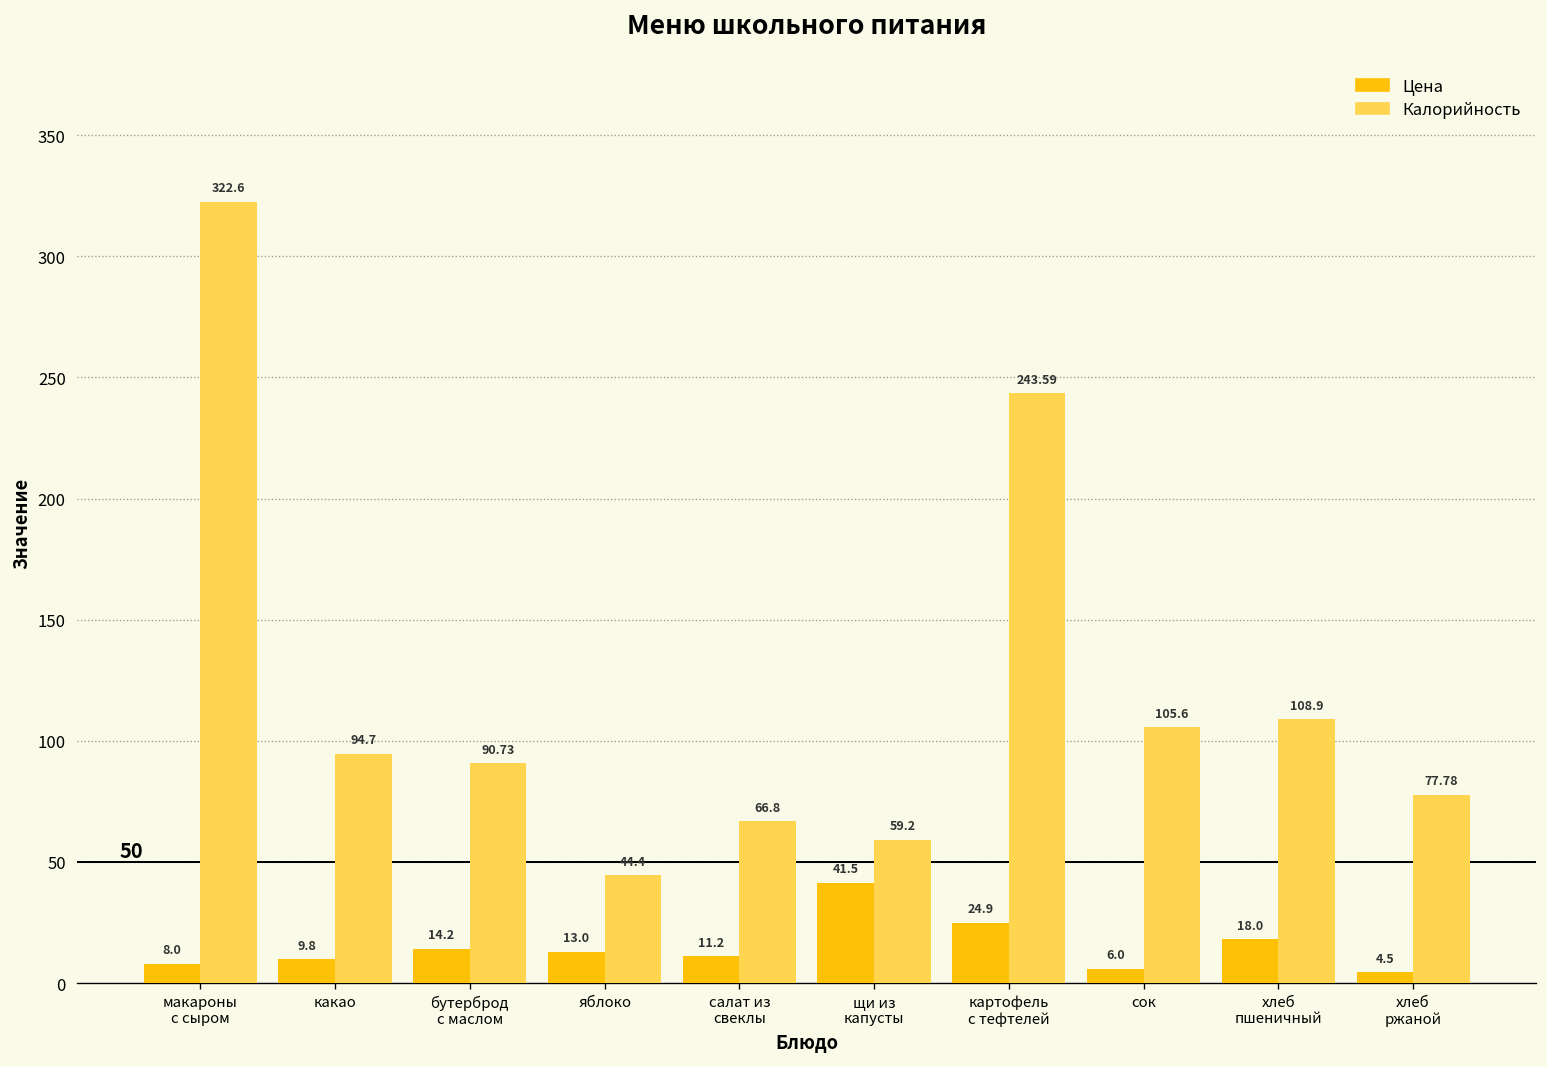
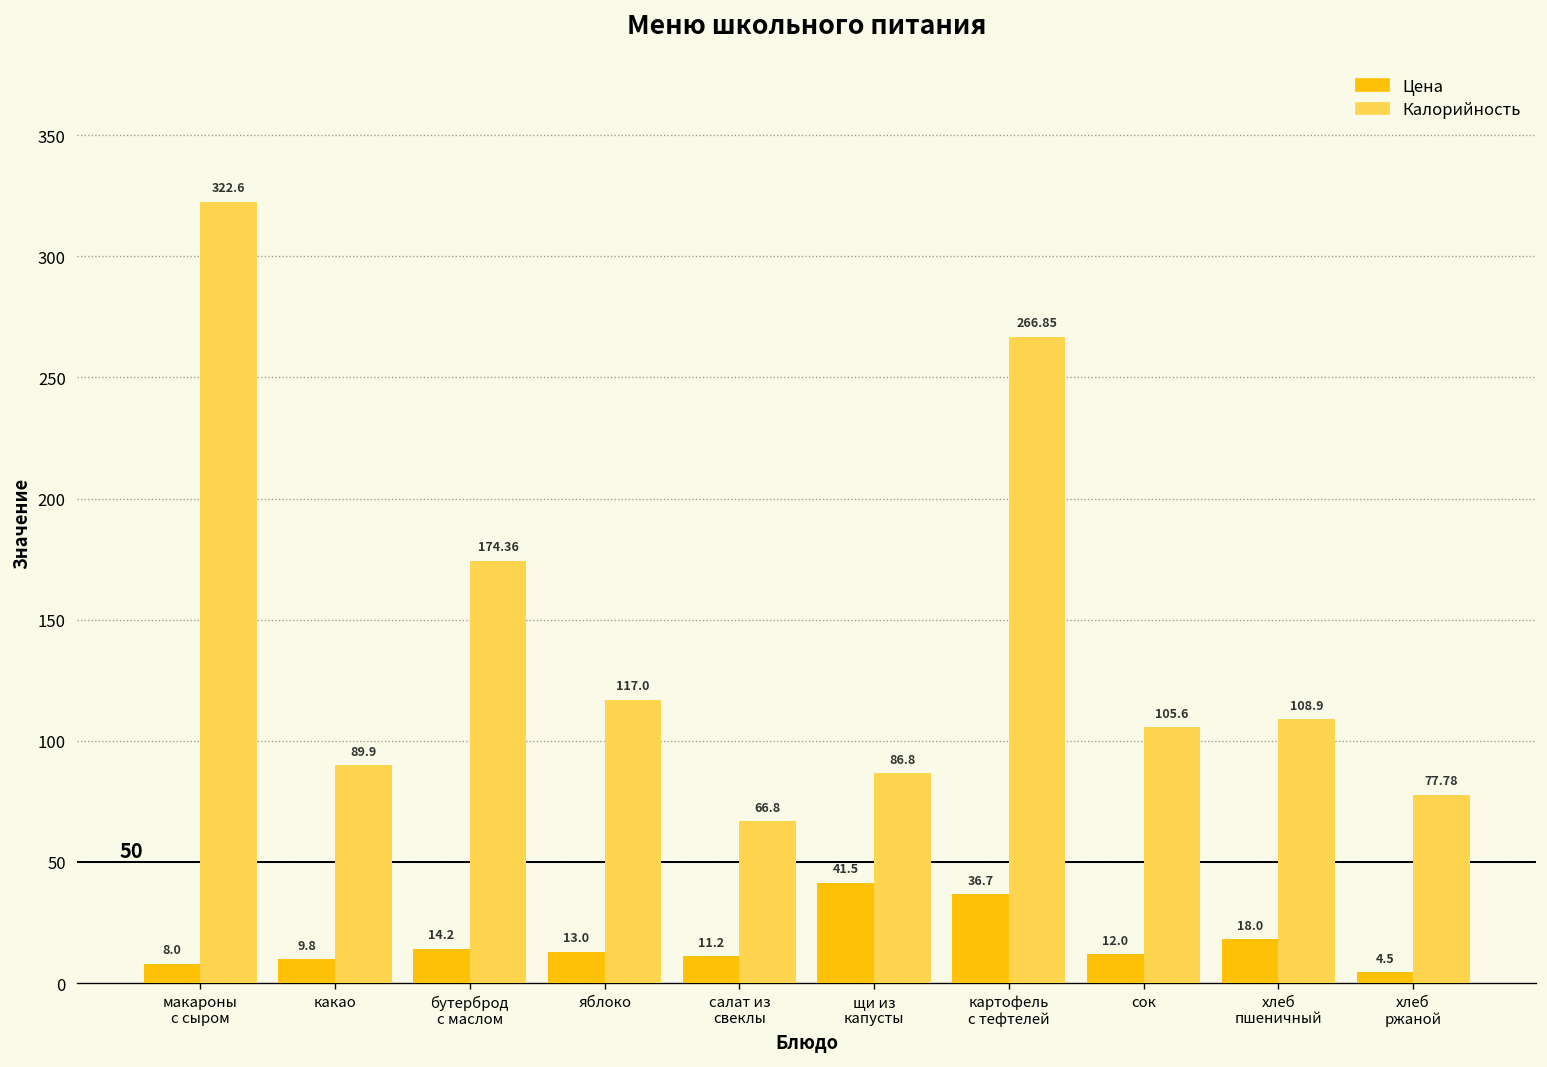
  {
    "Цена": {
      "макароны с сыром": 8.0,
      "какао": 9.8,
      "бутерброд с маслом": 14.2,
      "яблоко": 13.0,
      "салат из свеклы": 11.2,
      "щи из капусты": 41.5,
-     "картофель с тефтелей": 24.9,
-     "сок": 6.0,
+     "картофель с тефтелей": 36.7,
+     "сок": 12.0,
      "хлеб пшеничный": 18.0,
      "хлеб ржаной": 4.5
    },
    "Калорийность": {
      "макароны с сыром": 322.6,
-     "какао": 94.7,
-     "бутерброд с маслом": 90.73,
-     "яблоко": 44.4,
+     "какао": 89.9,
+     "бутерброд с маслом": 174.36,
+     "яблоко": 117.0,
      "салат из свеклы": 66.8,
-     "щи из капусты": 59.2,
-     "картофель с тефтелей": 243.59,
+     "щи из капусты": 86.8,
+     "картофель с тефтелей": 266.85,
      "сок": 105.6,
      "хлеб пшеничный": 108.9,
      "хлеб ржаной": 77.78
    }
  }
